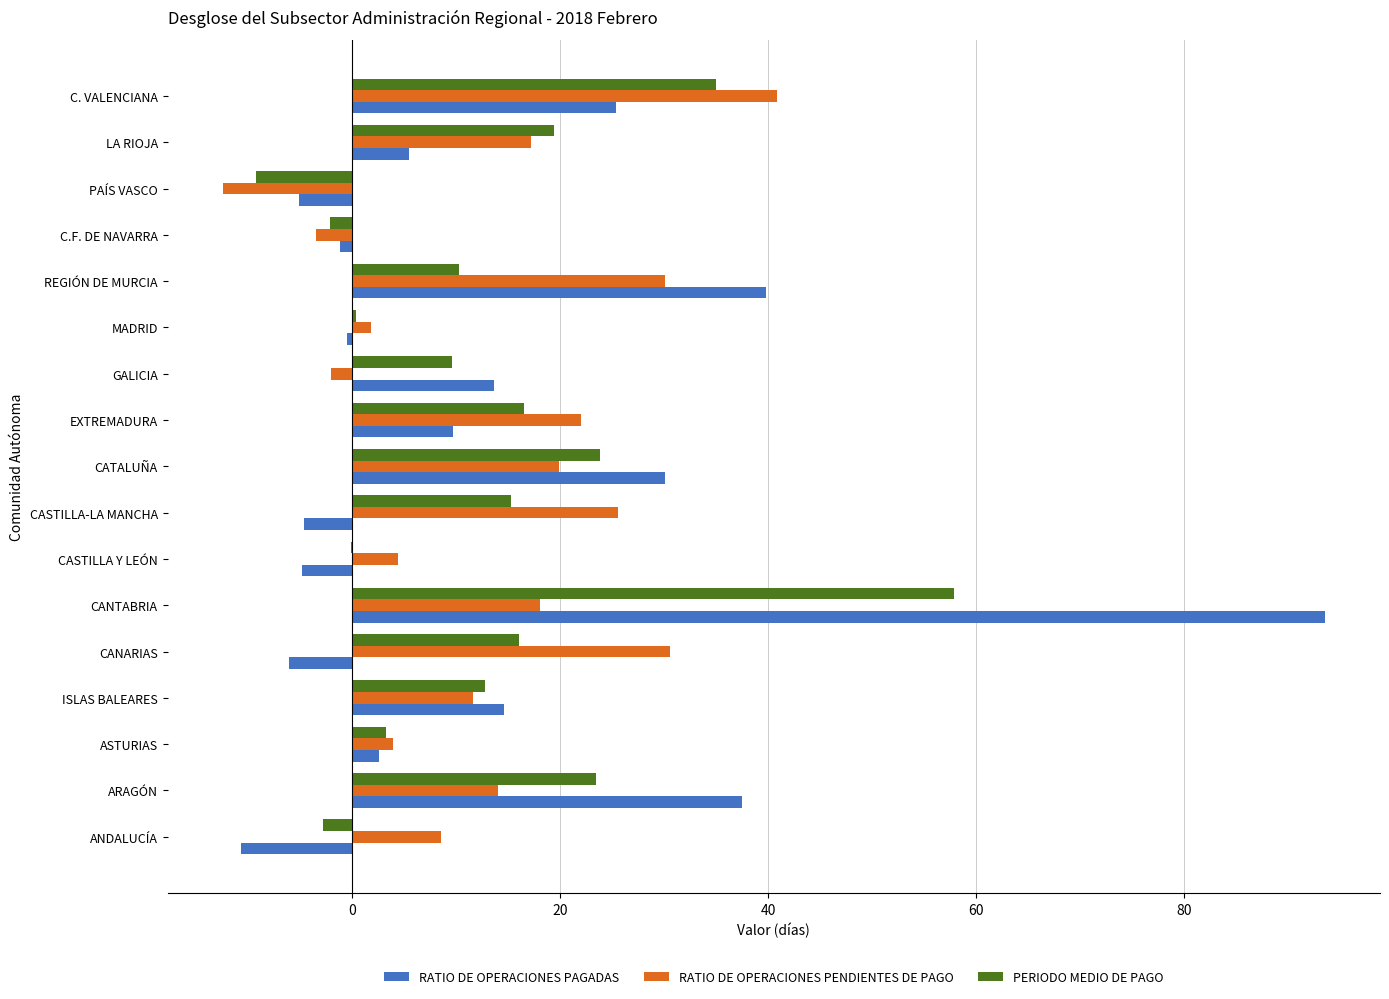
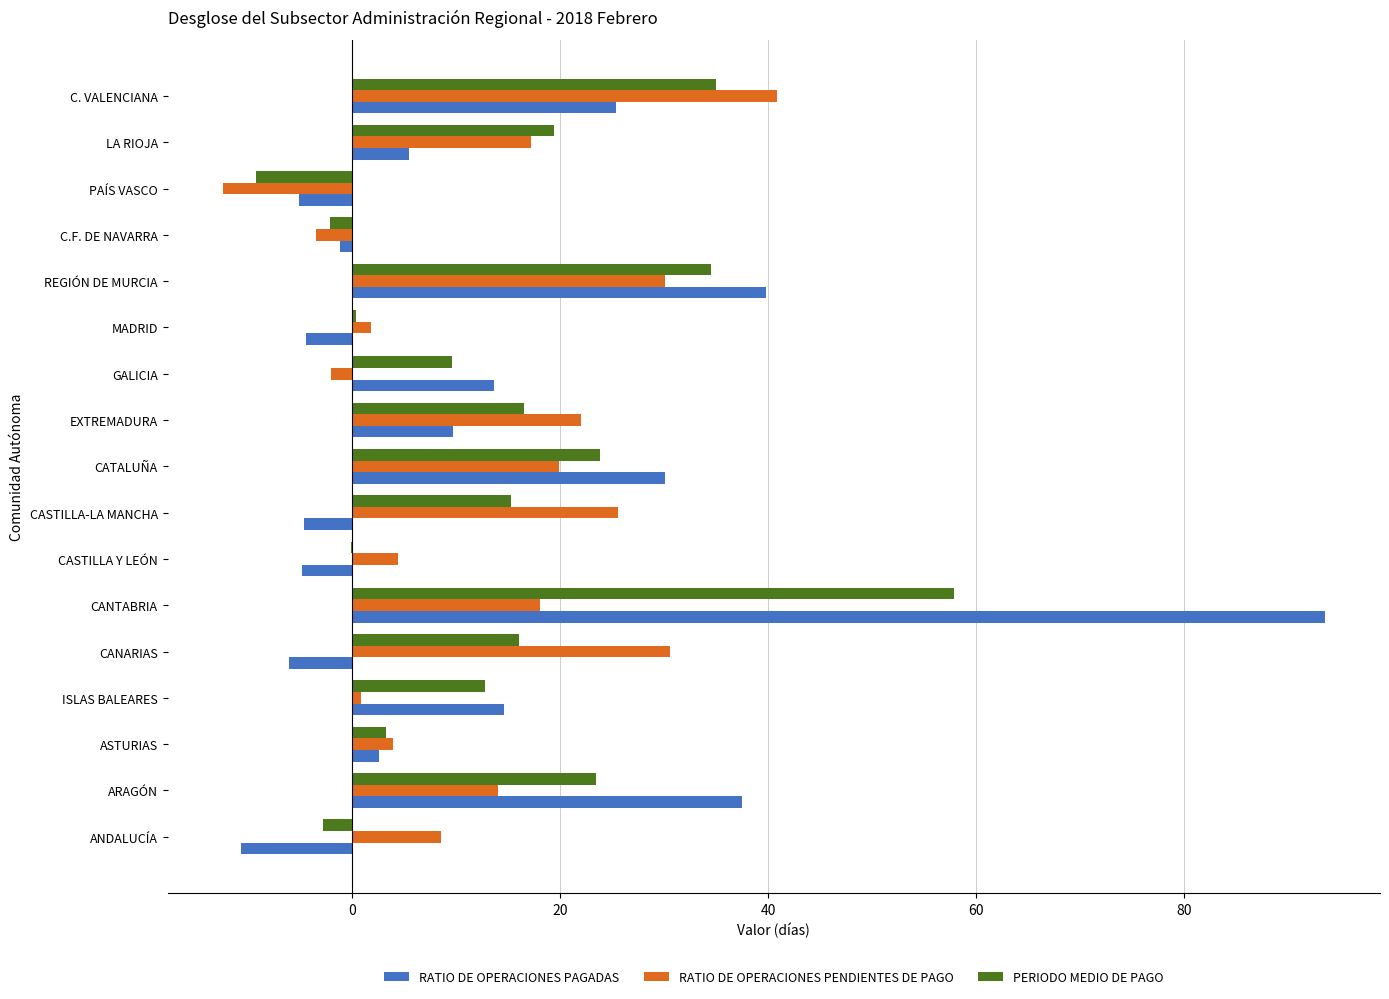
  {
    "RATIO DE OPERACIONES PAGADAS": {
      "C. VALENCIANA": 25.4,
      "LA RIOJA": 5.5,
      "PAÍS VASCO": -5.1,
      "C.F. DE NAVARRA": -1.1,
      "REGIÓN DE MURCIA": 39.8,
-     "MADRID": -0.5,
+     "MADRID": -4.4,
      "GALICIA": 13.6,
      "EXTREMADURA": 9.7,
      "CATALUÑA": 30.1,
      "CASTILLA-LA MANCHA": -4.7,
      "CASTILLA Y LEÓN": -4.8,
      "CANTABRIA": 93.5,
      "CANARIAS": -6.1,
      "ISLAS BALEARES": 14.6,
      "ASTURIAS": 2.6,
      "ARAGÓN": 37.5,
      "ANDALUCÍA": -10.7
    },
    "RATIO DE OPERACIONES PENDIENTES DE PAGO": {
      "C. VALENCIANA": 40.8,
      "LA RIOJA": 17.2,
      "PAÍS VASCO": -12.4,
      "C.F. DE NAVARRA": -3.5,
      "REGIÓN DE MURCIA": 30.1,
      "MADRID": 1.9,
      "GALICIA": -2.0,
      "EXTREMADURA": 22.0,
      "CATALUÑA": 19.9,
      "CASTILLA-LA MANCHA": 25.6,
      "CASTILLA Y LEÓN": 4.4,
      "CANTABRIA": 18.1,
      "CANARIAS": 30.6,
-     "ISLAS BALEARES": 11.7,
+     "ISLAS BALEARES": 0.9,
      "ASTURIAS": 4.0,
      "ARAGÓN": 14.1,
      "ANDALUCÍA": 8.6
    },
    "PERIODO MEDIO DE PAGO": {
      "C. VALENCIANA": 35.0,
      "LA RIOJA": 19.4,
      "PAÍS VASCO": -9.3,
      "C.F. DE NAVARRA": -2.1,
-     "REGIÓN DE MURCIA": 10.3,
+     "REGIÓN DE MURCIA": 34.5,
      "MADRID": 0.4,
      "GALICIA": 9.6,
      "EXTREMADURA": 16.6,
      "CATALUÑA": 23.8,
      "CASTILLA-LA MANCHA": 15.3,
      "CANTABRIA": 57.8,
      "CANARIAS": 16.1,
      "ISLAS BALEARES": 12.8,
      "ASTURIAS": 3.3,
      "ARAGÓN": 23.4,
      "ANDALUCÍA": -2.8
    }
  }
